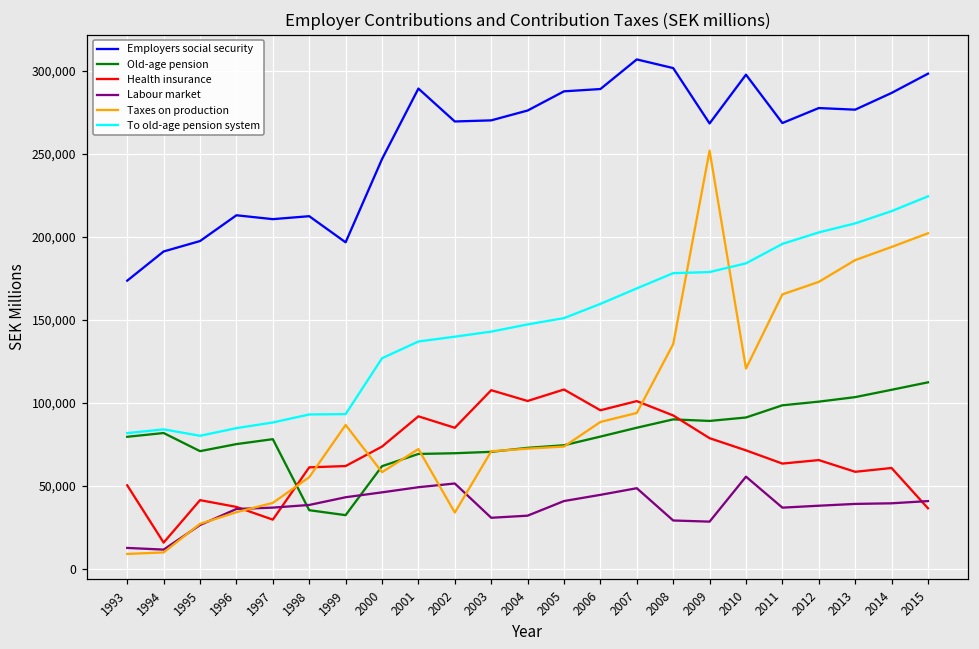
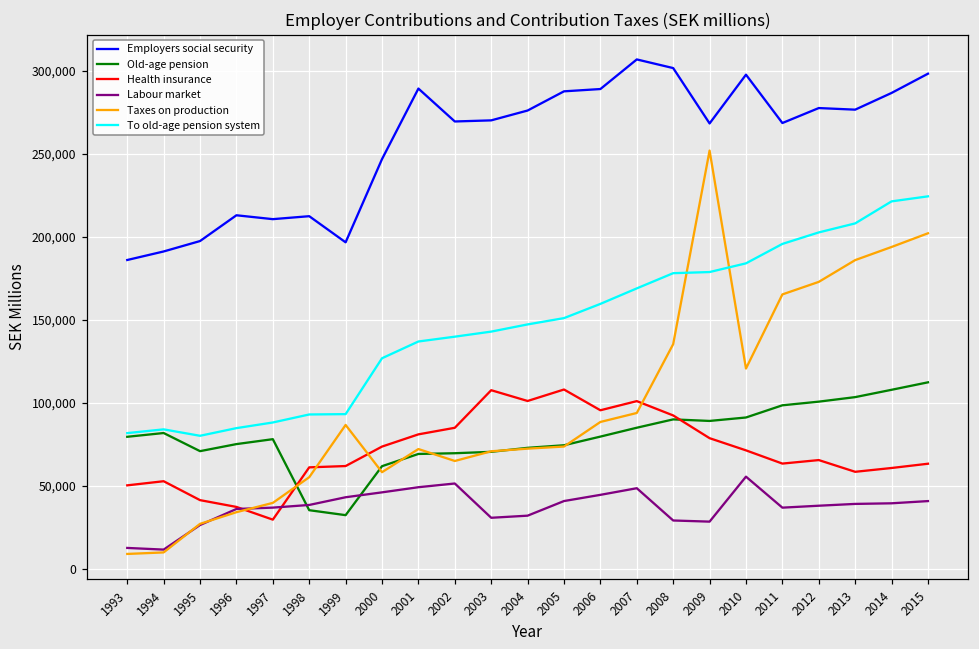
  {
    "Employers social security": {
-     "1993": "174,000",
+     "1993": "186,000",
      "1994": "191,000",
      "1995": "197,000",
      "1996": "213,000",
      "1997": "211,000",
      "1998": "212,000",
      "1999": "197,000",
      "2000": "247,000",
      "2001": "289,000",
      "2002": "270,000",
      "2003": "270,000",
      "2004": "276,000",
      "2005": "288,000",
      "2006": "289,000",
      "2007": "307,000",
      "2008": "302,000",
      "2009": "268,000",
      "2010": "298,000",
      "2011": "269,000",
      "2012": "278,000",
      "2013": "277,000",
      "2014": "287,000",
      "2015": "298,000"
    },
    "Old-age pension": {
      "1993": "79,000",
      "1994": "82,000",
      "1995": "71,000",
      "1996": "75,000",
      "1997": "78,000",
      "1998": "35,000",
      "1999": "32,000",
      "2000": "62,000",
      "2001": "69,000",
      "2002": "70,000",
      "2006": "80,000",
      "2007": "85,000",
      "2008": "90,000",
      "2009": "89,000",
      "2010": "91,000",
      "2011": "98,000",
      "2012": "101,000",
      "2013": "103,000",
      "2014": "108,000",
      "2015": "112,000"
    },
    "Health insurance": {
      "1993": "50,000",
-     "1994": "16,000",
+     "1994": "53,000",
      "1995": "41,000",
      "1997": "30,000",
      "1998": "61,000",
      "1999": "62,000",
      "2000": "74,000",
-     "2001": "92,000",
+     "2001": "81,000",
      "2002": "85,000",
      "2003": "108,000",
      "2004": "101,000",
      "2005": "108,000",
      "2006": "95,000",
      "2007": "101,000",
      "2008": "92,000",
      "2009": "79,000",
      "2010": "71,000",
      "2011": "63,000",
      "2012": "65,000",
      "2013": "58,000",
      "2014": "61,000",
-     "2015": "36,000"
+     "2015": "63,000"
    },
    "Labour market": {
      "1993": "12,000",
      "1994": "11,000",
      "1997": "37,000",
      "1998": "38,000",
      "1999": "43,000",
      "2000": "46,000",
      "2001": "49,000",
      "2002": "51,000",
      "2003": "31,000",
      "2004": "32,000",
      "2005": "41,000",
      "2006": "44,000",
      "2007": "48,000",
      "2008": "29,000",
      "2009": "28,000",
      "2010": "55,000",
      "2011": "37,000",
      "2012": "38,000",
      "2013": "39,000",
      "2014": "39,000",
      "2015": "41,000"
    },
    "Taxes on production": {
      "1993": "9,000",
      "1994": "10,000",
      "1996": "34,000",
      "1997": "40,000",
      "1998": "55,000",
      "1999": "87,000",
      "2000": "58,000",
      "2001": "72,000",
-     "2002": "34,000",
+     "2002": "65,000",
      "2006": "88,000",
      "2007": "94,000",
      "2008": "135,000",
      "2009": "252,000",
      "2010": "121,000",
      "2011": "165,000",
      "2012": "173,000",
      "2013": "186,000",
      "2014": "194,000",
      "2015": "202,000"
    },
    "To old-age pension system": {
      "1993": "82,000",
      "1994": "84,000",
      "1995": "80,000",
      "1996": "85,000",
      "1997": "88,000",
      "1998": "93,000",
      "1999": "93,000",
      "2000": "127,000",
      "2001": "137,000",
      "2002": "140,000",
      "2003": "143,000",
      "2004": "147,000",
      "2005": "151,000",
      "2006": "160,000",
      "2007": "169,000",
      "2008": "178,000",
      "2009": "179,000",
      "2010": "184,000",
      "2011": "196,000",
      "2012": "203,000",
      "2013": "208,000",
-     "2014": "216,000",
+     "2014": "221,000",
      "2015": "224,000"
    }
  }
